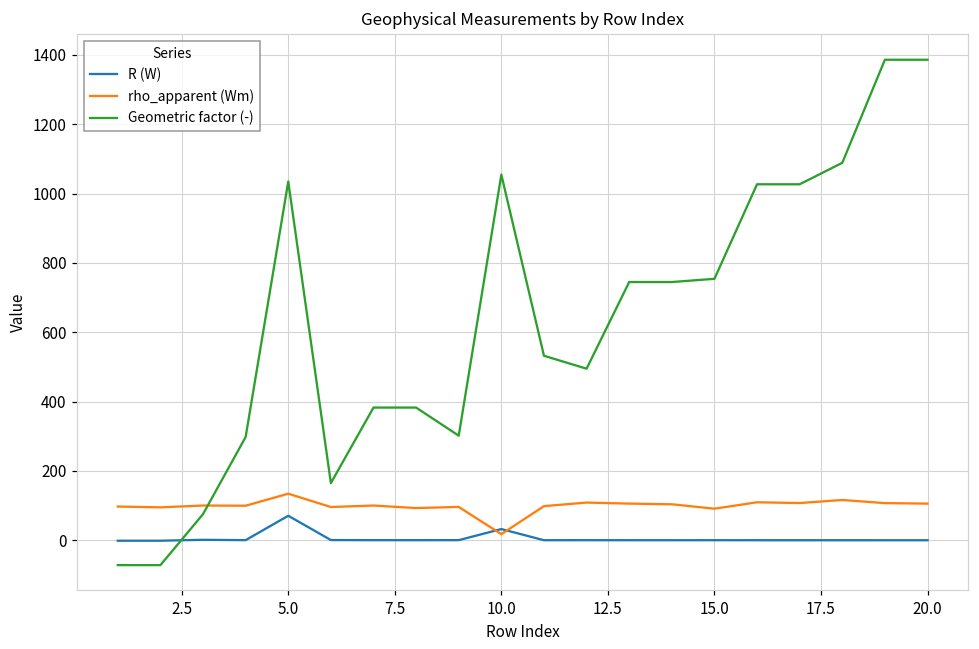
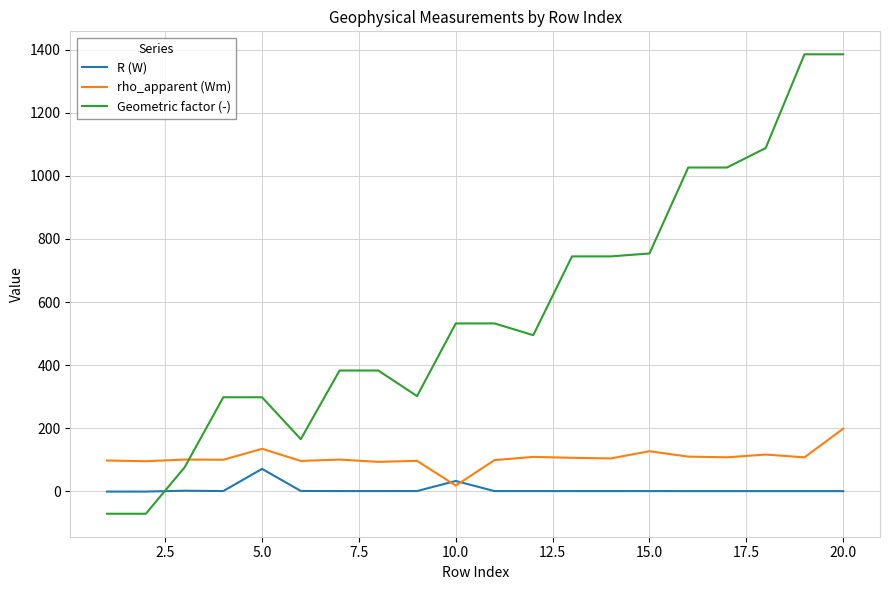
  {
    "R (W)": {
      "5.0": 70,
      "10.0": 30,
      "15.0": 0,
      "20.0": 0
    },
    "rho_apparent (Wm)": {
      "5.0": 130,
      "10.0": 20,
-     "15.0": 90,
-     "20.0": 110
+     "15.0": 130,
+     "20.0": 200
    },
    "Geometric factor (-)": {
-     "5.0": 1030,
-     "10.0": 1050,
+     "5.0": 300,
+     "10.0": 530,
      "15.0": 750,
      "20.0": 1390
    }
  }
